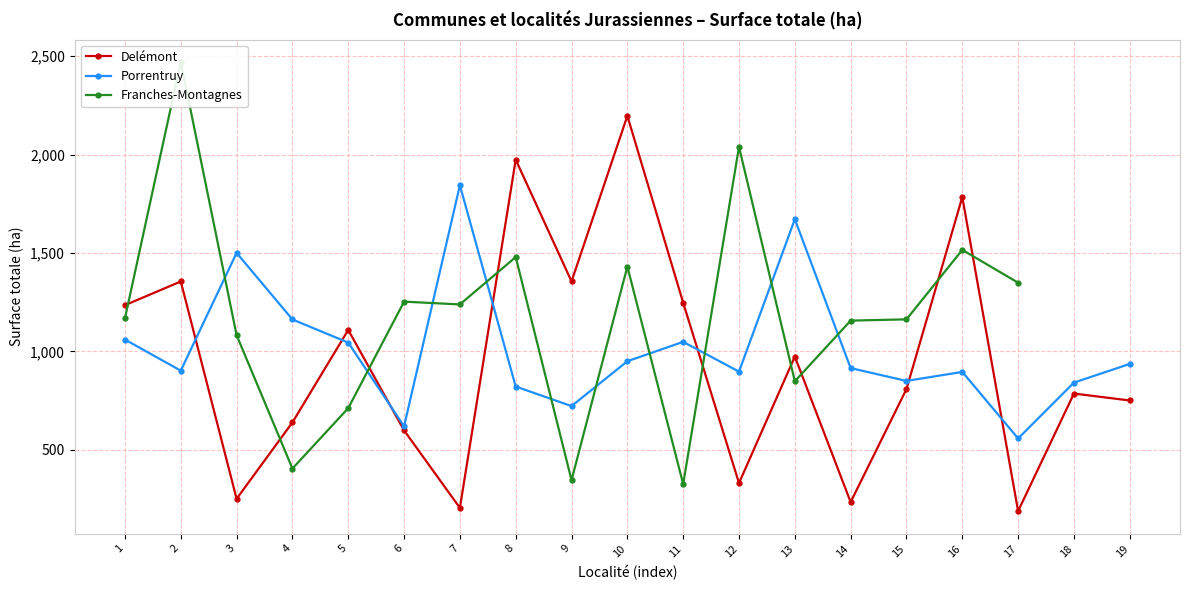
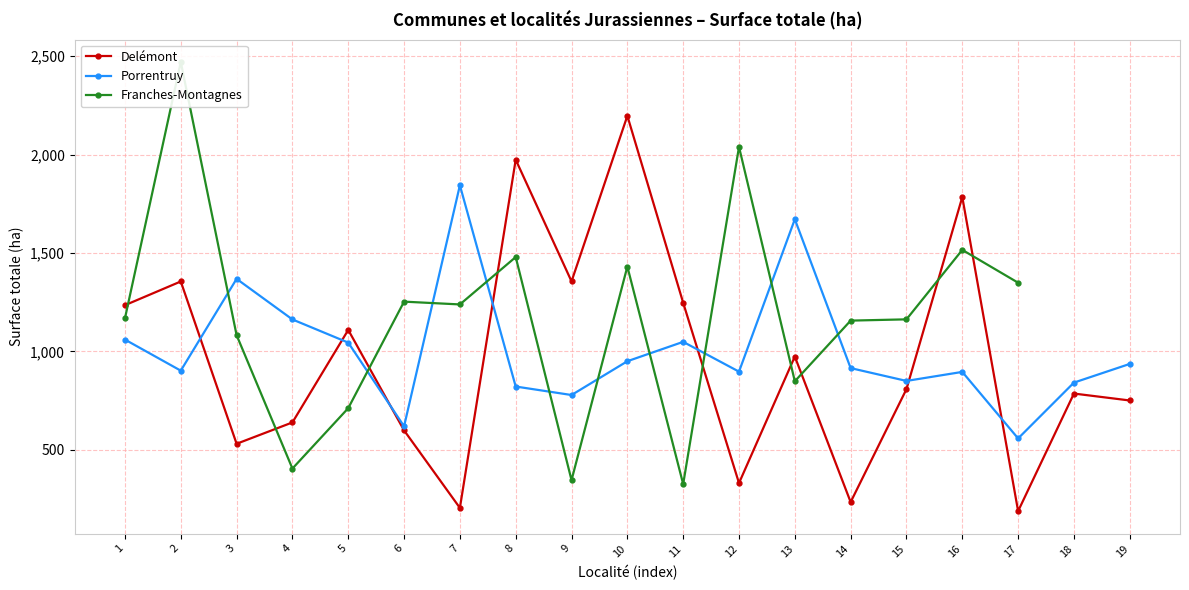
  {
    "Delémont": {
      "1": "1,230",
      "2": "1,360",
-     "3": "250",
+     "3": "530",
      "4": "640",
      "5": "1,110",
      "6": "600",
      "7": "200",
      "8": "1,970",
      "9": "1,360",
      "10": "2,200",
      "11": "1,250",
      "12": "330",
      "13": "970",
      "14": "230",
      "15": "810",
      "16": "1,780",
      "17": "190",
      "18": "790",
      "19": "750"
    },
    "Porrentruy": {
      "1": "1,060",
      "2": "900",
-     "3": "1,500",
+     "3": "1,370",
      "4": "1,160",
      "5": "1,040",
      "6": "620",
      "7": "1,840",
      "8": "820",
-     "9": "720",
+     "9": "780",
      "10": "950",
      "11": "1,050",
      "12": "900",
      "13": "1,670",
      "14": "920",
      "15": "850",
      "16": "900",
      "17": "560",
      "18": "840",
      "19": "940"
    },
    "Franches-Montagnes": {
      "1": "1,170",
      "3": "1,080",
      "4": "400",
      "5": "710",
      "6": "1,250",
      "7": "1,240",
      "8": "1,480",
      "9": "350",
      "10": "1,430",
      "11": "330",
      "12": "2,040",
      "13": "850",
      "14": "1,160",
      "15": "1,160",
      "16": "1,520",
      "17": "1,350"
    }
  }
